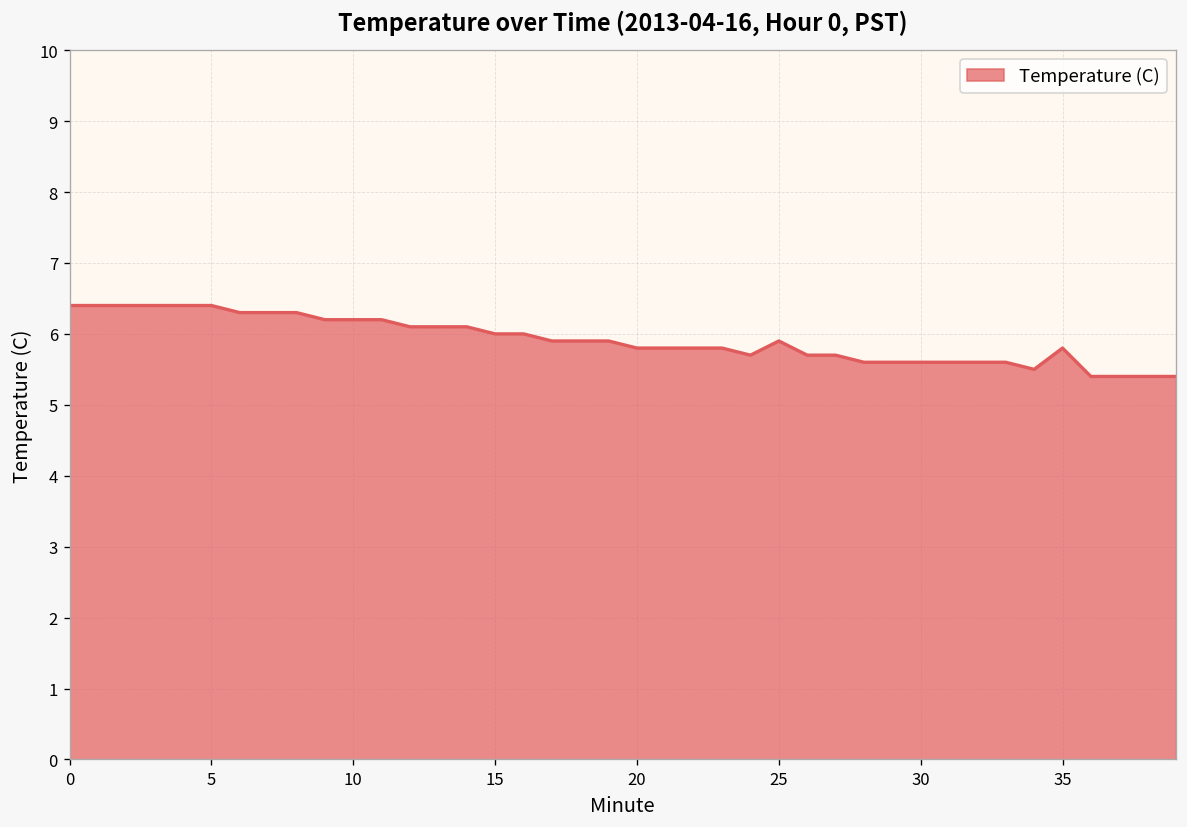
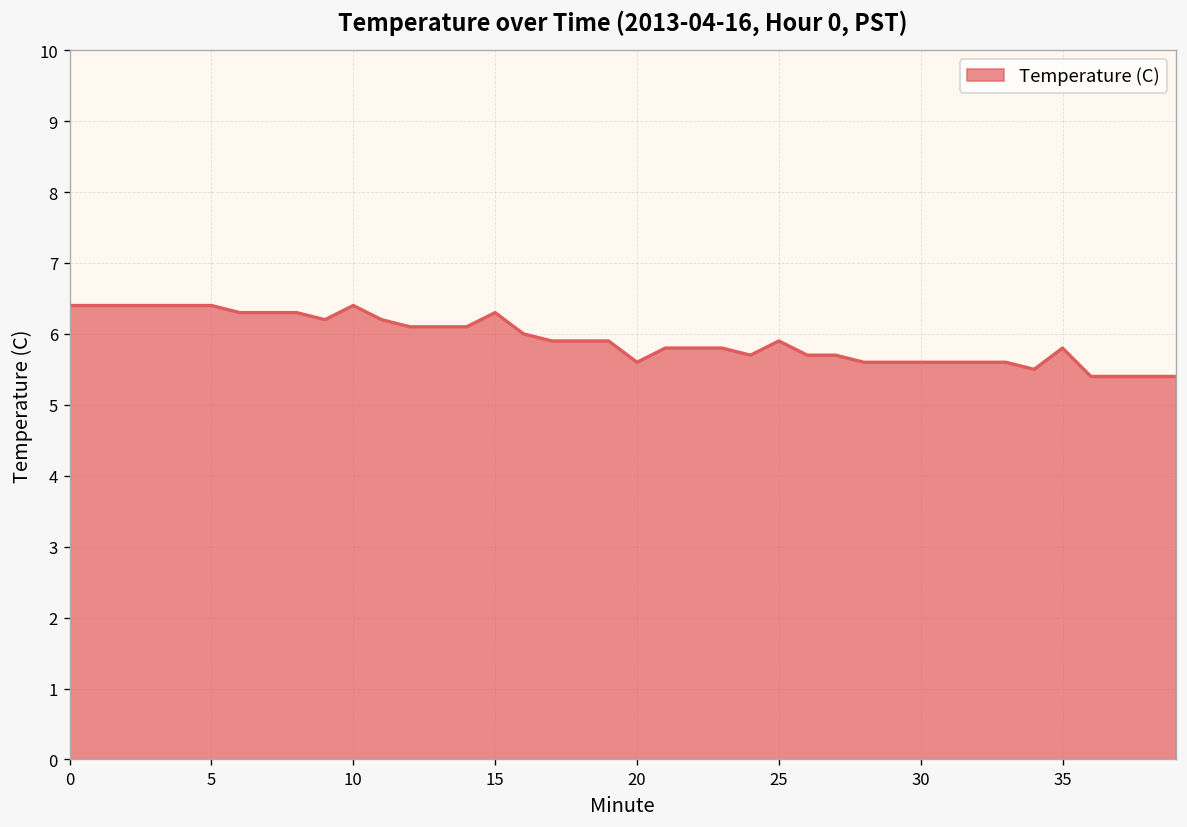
  {
    "0": 6.4,
    "5": 6.4,
-   "10": 6.2,
-   "15": 6.0,
-   "20": 5.8,
+   "10": 6.4,
+   "15": 6.3,
+   "20": 5.6,
    "25": 5.9,
    "30": 5.6,
    "35": 5.8
  }
